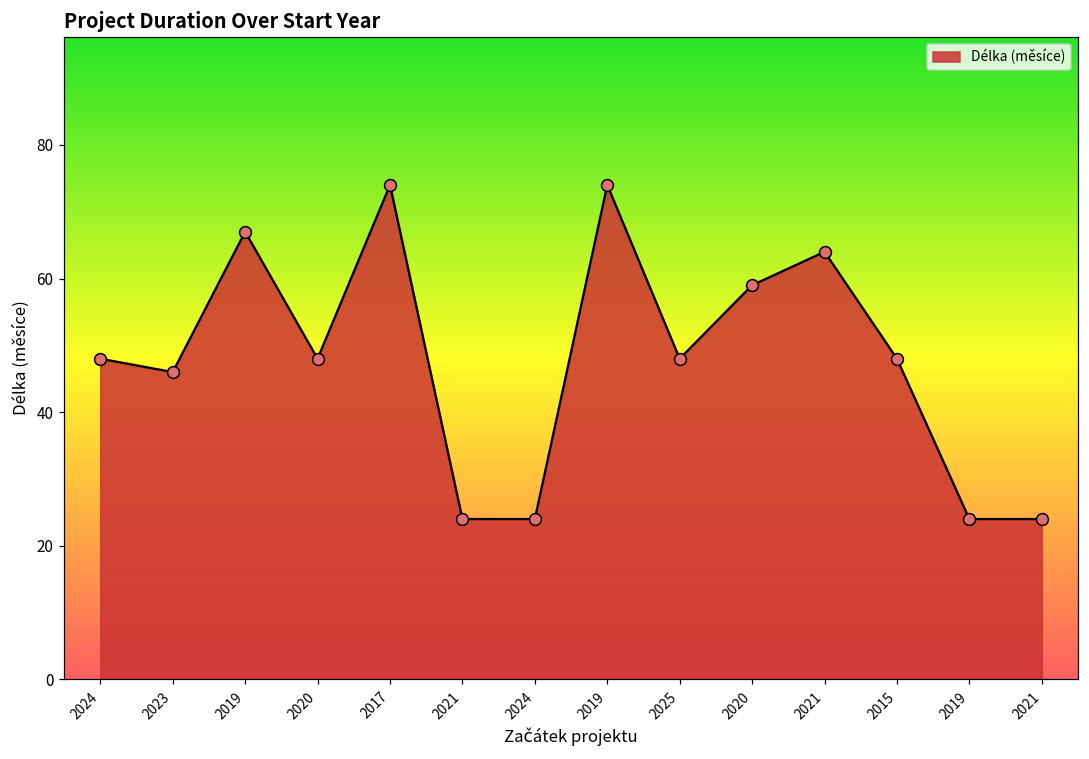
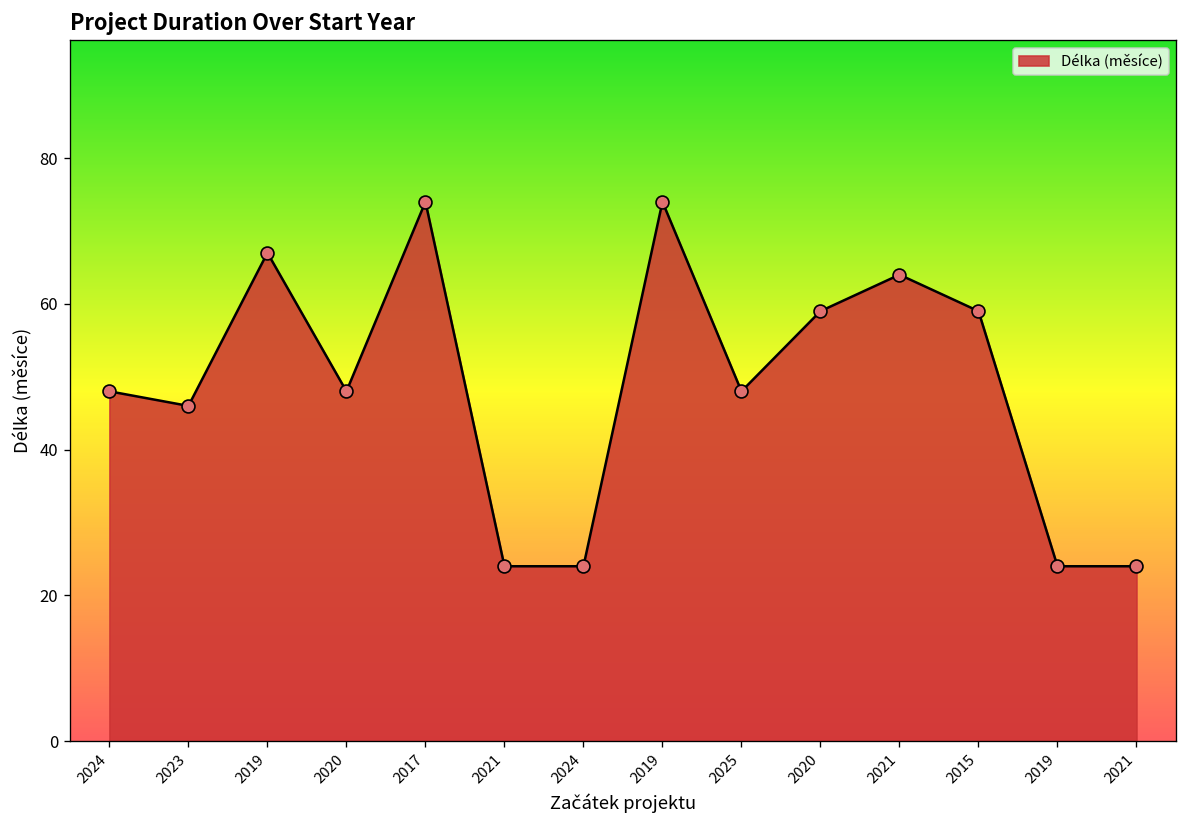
  {
    "2023": 46,
    "2017": 74,
    "2025": 48,
-   "2015": 48
+   "2015": 59
  }
